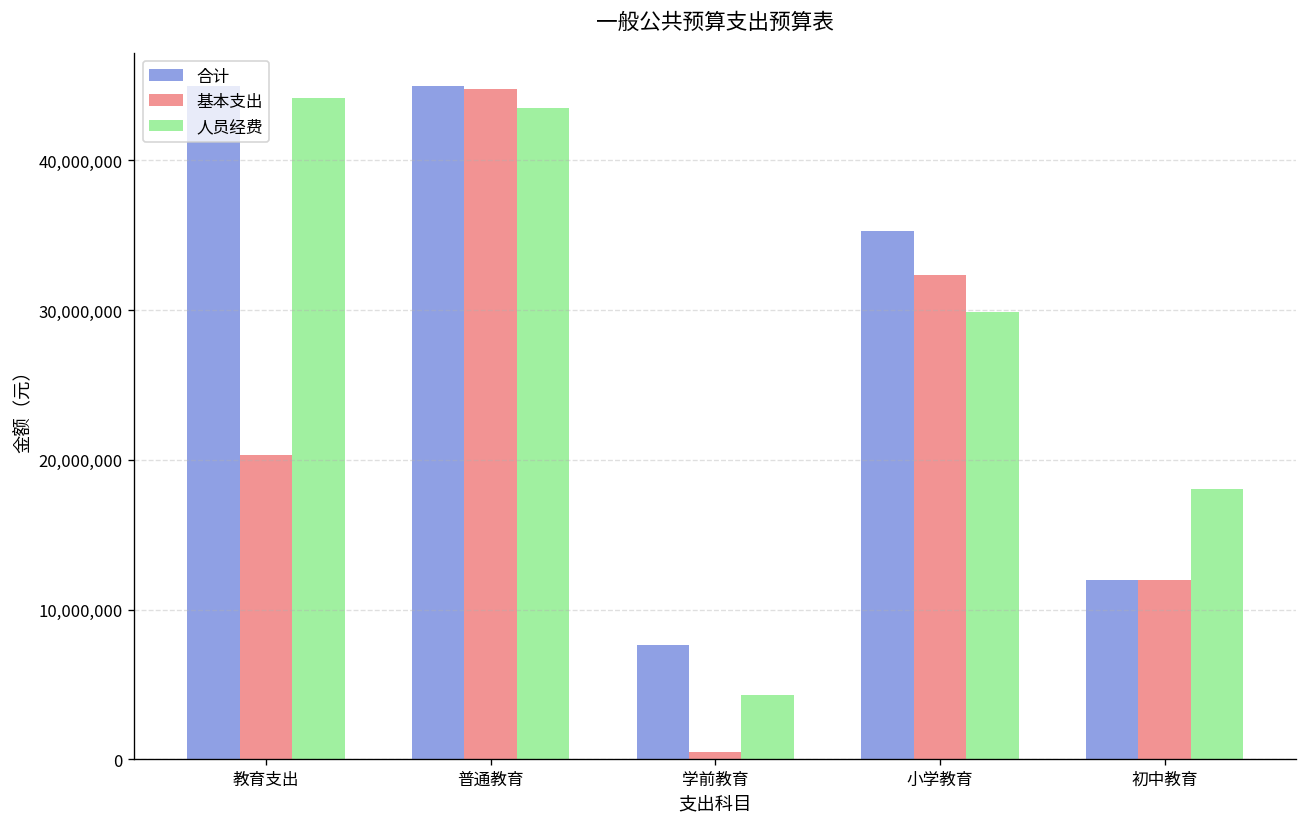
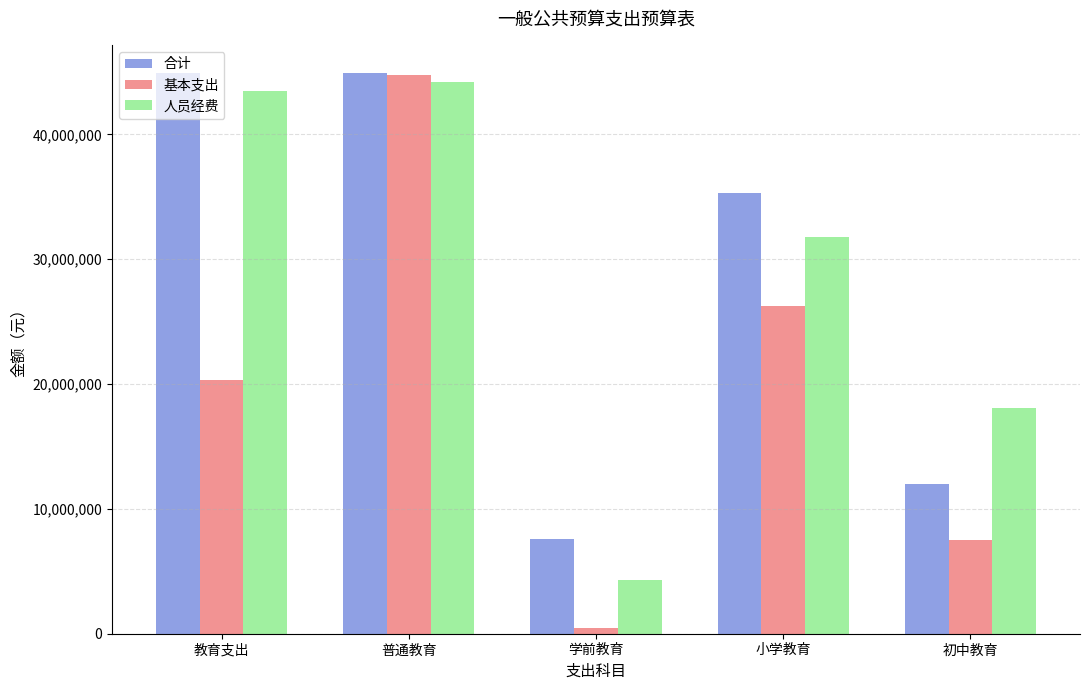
  {
    "合计": {
      "普通教育": "44,900,000",
      "学前教育": "7,600,000",
      "小学教育": "35,300,000",
      "初中教育": "12,000,000"
    },
    "基本支出": {
      "教育支出": "20,300,000",
      "普通教育": "44,800,000",
      "学前教育": "500,000",
-     "小学教育": "32,300,000",
-     "初中教育": "12,000,000"
+     "小学教育": "26,300,000",
+     "初中教育": "7,500,000"
    },
    "人员经费": {
-     "教育支出": "44,200,000",
-     "普通教育": "43,500,000",
+     "教育支出": "43,500,000",
+     "普通教育": "44,200,000",
      "学前教育": "4,300,000",
-     "小学教育": "29,900,000",
+     "小学教育": "31,800,000",
      "初中教育": "18,100,000"
    }
  }
